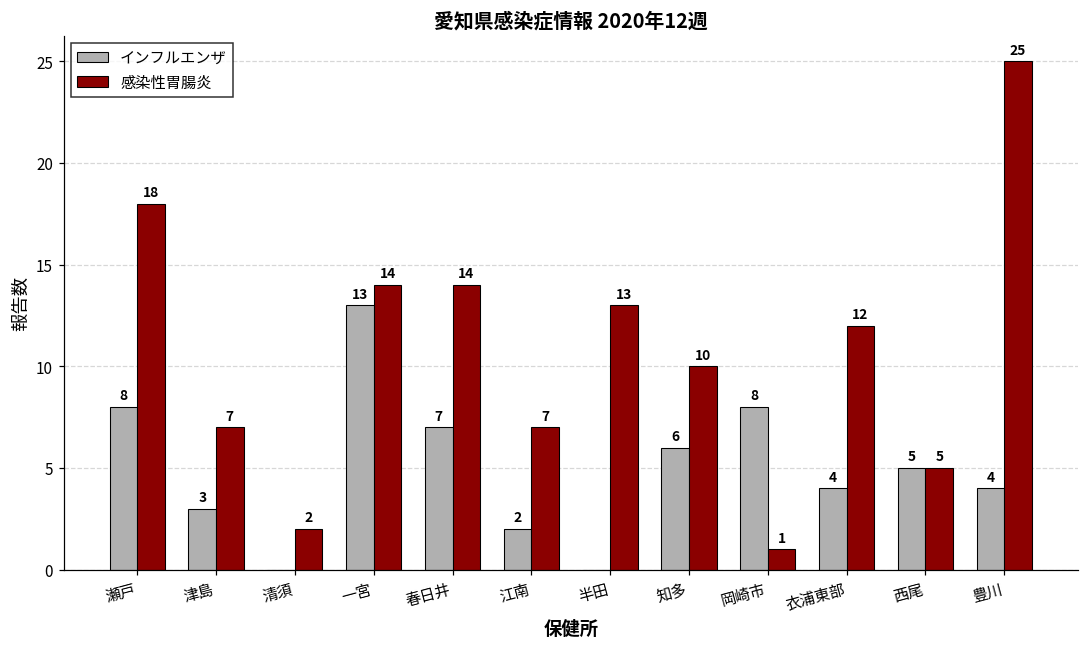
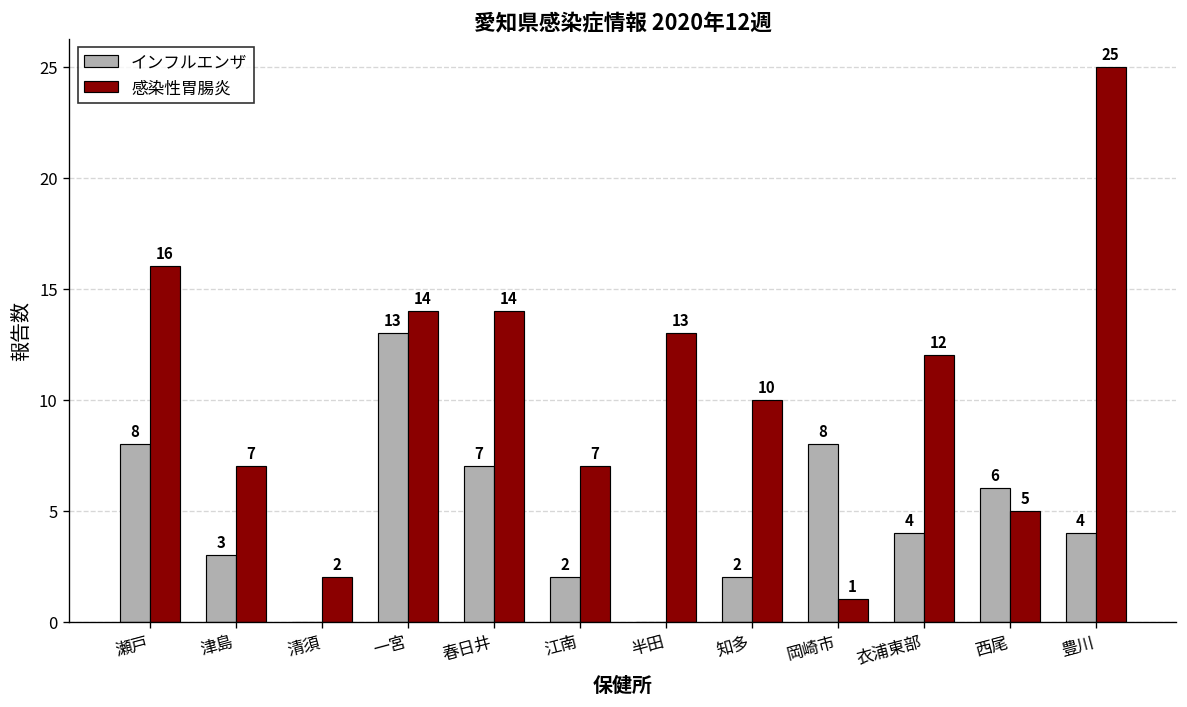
  {
    "インフルエンザ": {
      "瀬戸": 8,
      "津島": 3,
      "一宮": 13,
      "春日井": 7,
      "江南": 2,
-     "知多": 6,
+     "知多": 2,
      "岡崎市": 8,
      "衣浦東部": 4,
-     "西尾": 5,
+     "西尾": 6,
      "豊川": 4
    },
    "感染性胃腸炎": {
-     "瀬戸": 18,
+     "瀬戸": 16,
      "津島": 7,
      "清須": 2,
      "一宮": 14,
      "春日井": 14,
      "江南": 7,
      "半田": 13,
      "知多": 10,
      "岡崎市": 1,
      "衣浦東部": 12,
      "西尾": 5,
      "豊川": 25
    }
  }
